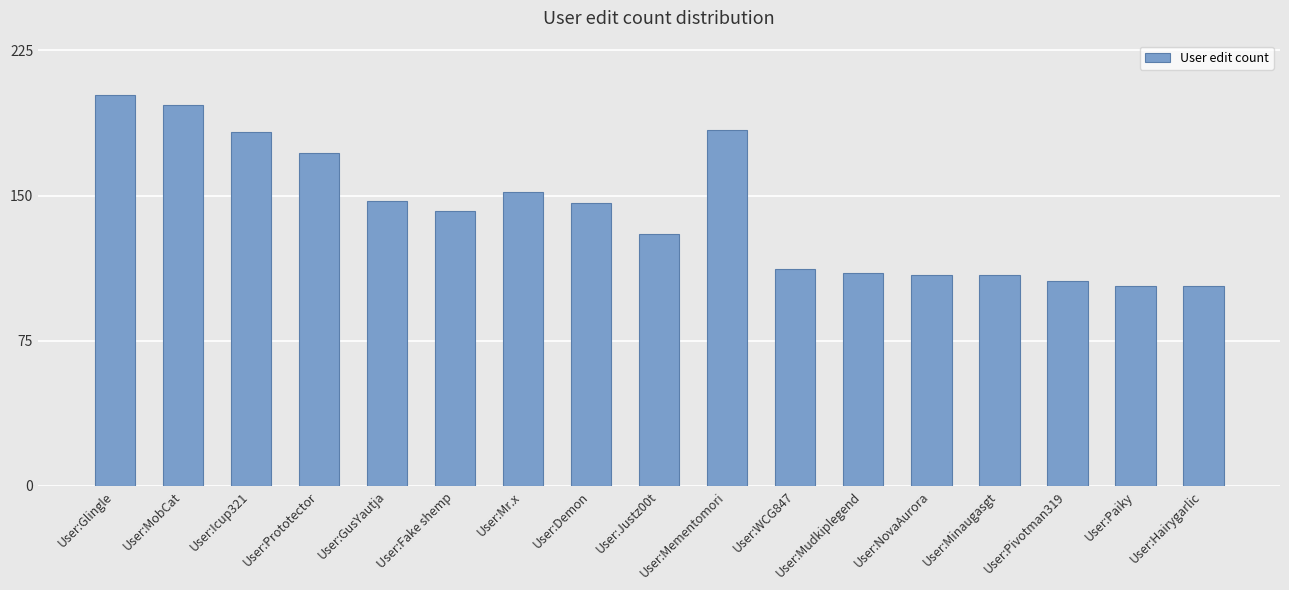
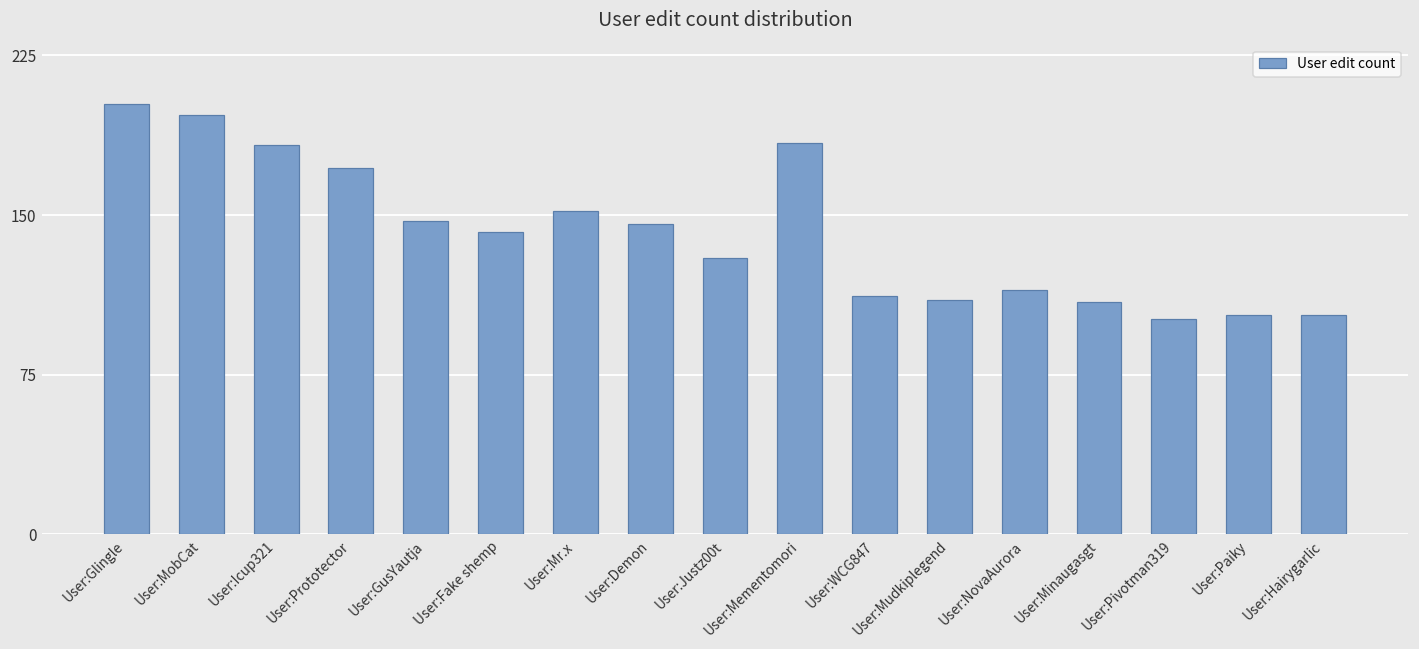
  {
    "User:Glingle": 202,
    "User:MobCat": 197,
    "User:Icup321": 183,
    "User:Prototector": 172,
    "User:GusYautja": 147,
    "User:Fake shemp": 142,
    "User:Mr.x": 152,
    "User:Demon": 146,
    "User:Justz00t": 130,
    "User:Mementomori": 184,
    "User:WCG847": 112,
    "User:Mudkiplegend": 110,
-   "User:NovaAurora": 109,
+   "User:NovaAurora": 115,
    "User:Minaugasgt": 109,
-   "User:Pivotman319": 106,
+   "User:Pivotman319": 101,
    "User:Paiky": 103,
    "User:Hairygarlic": 103
  }
